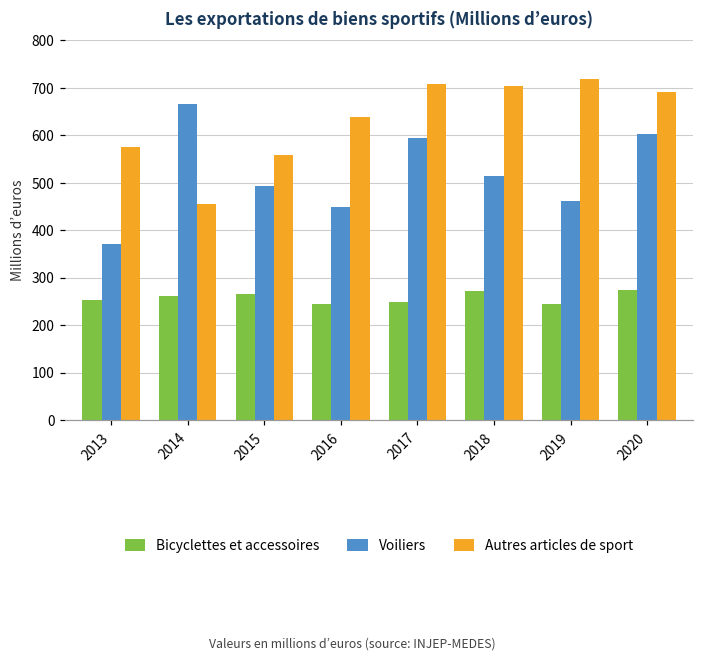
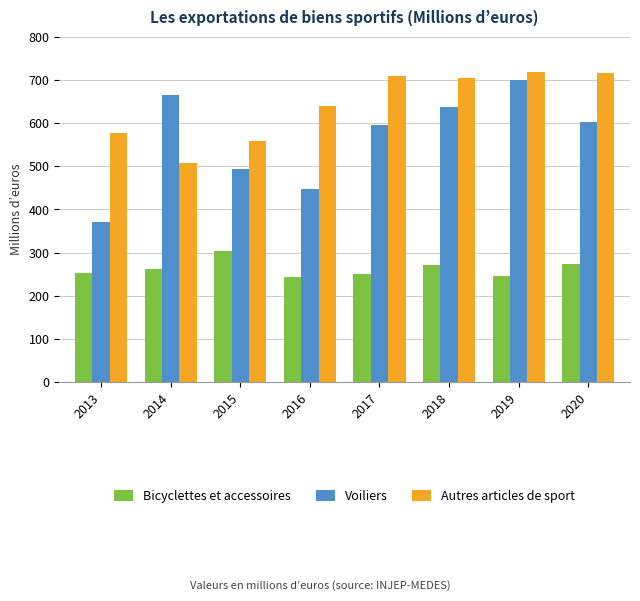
  {
    "Bicyclettes et accessoires": {
      "2013": 250,
      "2014": 260,
-     "2015": 270,
+     "2015": 300,
      "2016": 240,
      "2017": 250,
      "2018": 270,
      "2019": 240,
      "2020": 270
    },
    "Voiliers": {
      "2013": 370,
      "2014": 670,
      "2015": 490,
      "2016": 450,
      "2017": 590,
-     "2018": 510,
-     "2019": 460,
+     "2018": 640,
+     "2019": 700,
      "2020": 600
    },
    "Autres articles de sport": {
      "2013": 580,
-     "2014": 460,
+     "2014": 510,
      "2015": 560,
      "2016": 640,
      "2017": 710,
      "2018": 700,
      "2019": 720,
-     "2020": 690
+     "2020": 720
    }
  }
